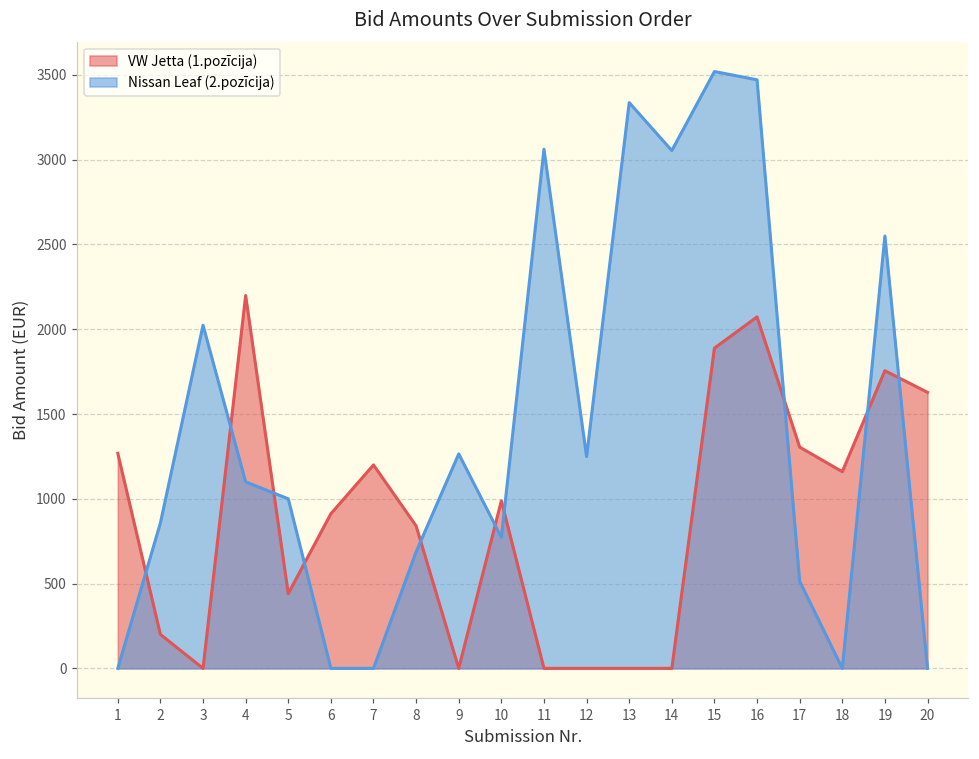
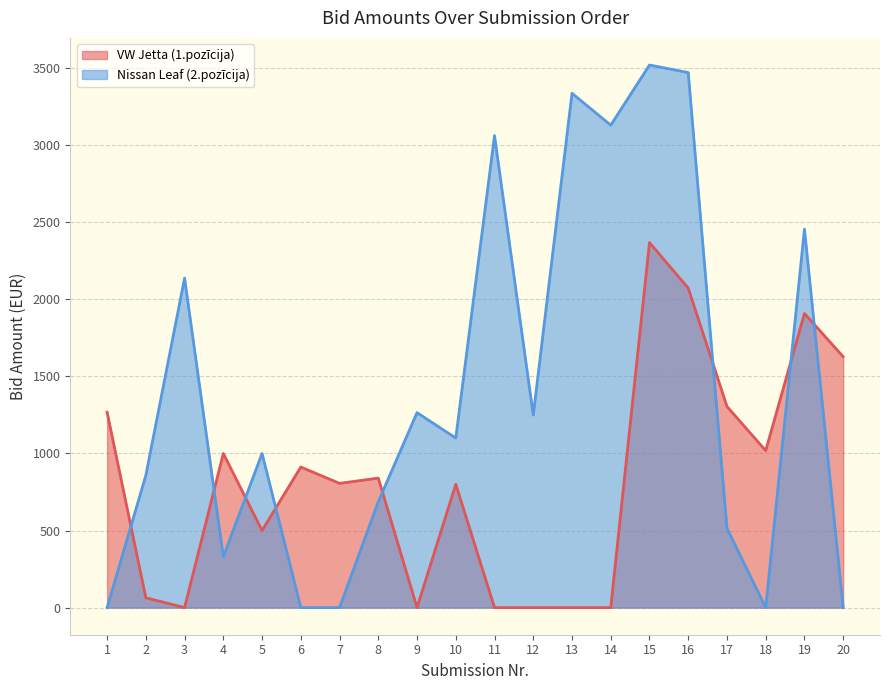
  {
    "VW Jetta (1.pozīcija)": {
      "1": 1270,
-     "2": 200,
+     "2": 60,
      "3": 0,
-     "4": 2200,
-     "5": 440,
+     "4": 1000,
+     "5": 500,
      "6": 910,
-     "7": 1200,
+     "7": 810,
      "8": 840,
      "9": 0,
-     "10": 990,
+     "10": 800,
      "11": 0,
      "12": 0,
      "13": 0,
      "14": 0,
-     "15": 1890,
+     "15": 2370,
      "16": 2070,
      "17": 1310,
-     "18": 1160,
-     "19": 1760,
+     "18": 1020,
+     "19": 1910,
      "20": 1630
    },
    "Nissan Leaf (2.pozīcija)": {
      "1": 0,
      "2": 860,
-     "3": 2020,
-     "4": 1100,
+     "3": 2140,
+     "4": 330,
      "5": 1000,
      "6": 0,
      "7": 0,
      "8": 690,
      "9": 1260,
-     "10": 770,
+     "10": 1100,
      "11": 3060,
      "12": 1250,
      "13": 3340,
-     "14": 3050,
+     "14": 3130,
      "15": 3520,
      "16": 3470,
      "17": 510,
      "18": 0,
-     "19": 2550,
+     "19": 2460,
      "20": 0
    }
  }
